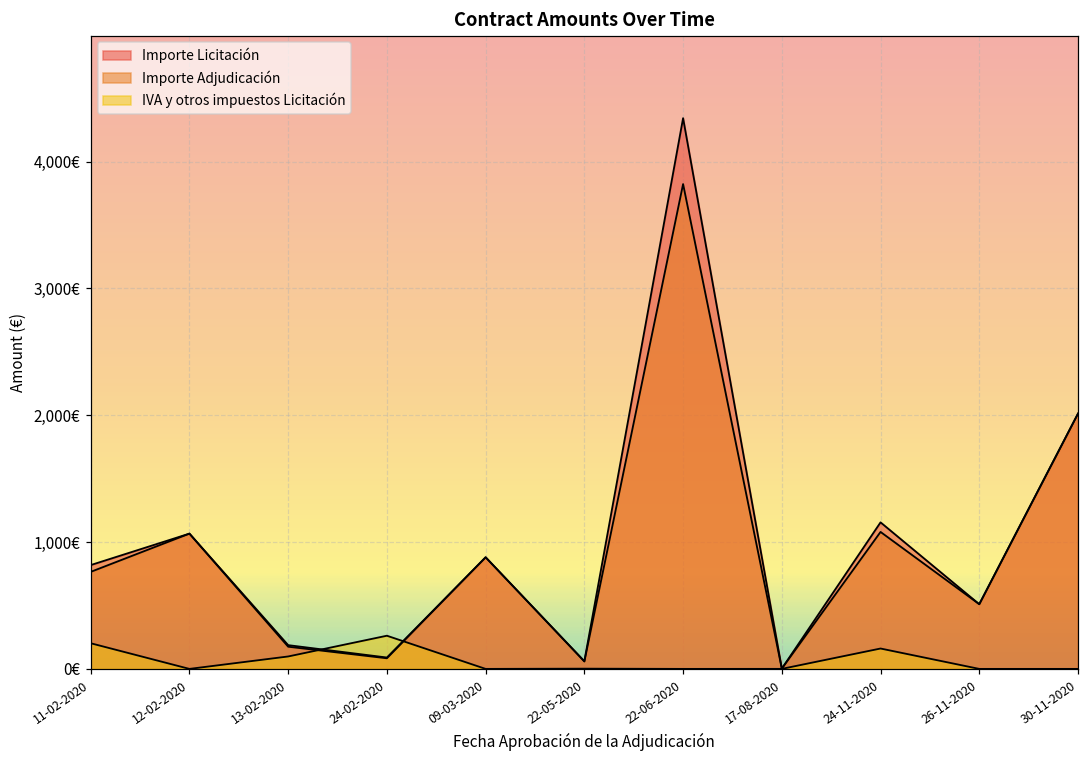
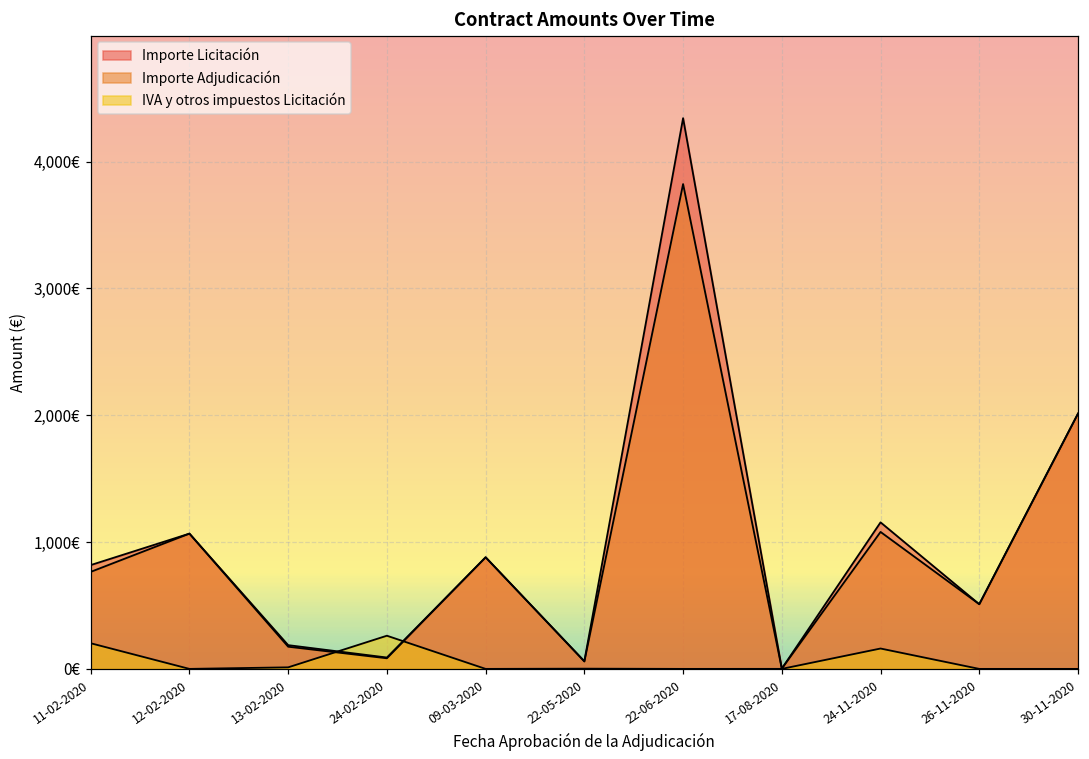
  {
    "IVA y otros impuestos Licitación": {
      "11-02-2020": "200€",
      "12-02-2020": "0€",
-     "13-02-2020": "100€",
+     "13-02-2020": "10€",
      "24-02-2020": "260€",
      "09-03-2020": "0€",
      "22-05-2020": "0€",
      "22-06-2020": "0€",
      "24-11-2020": "160€",
      "26-11-2020": "0€",
      "30-11-2020": "0€"
    }
  }
